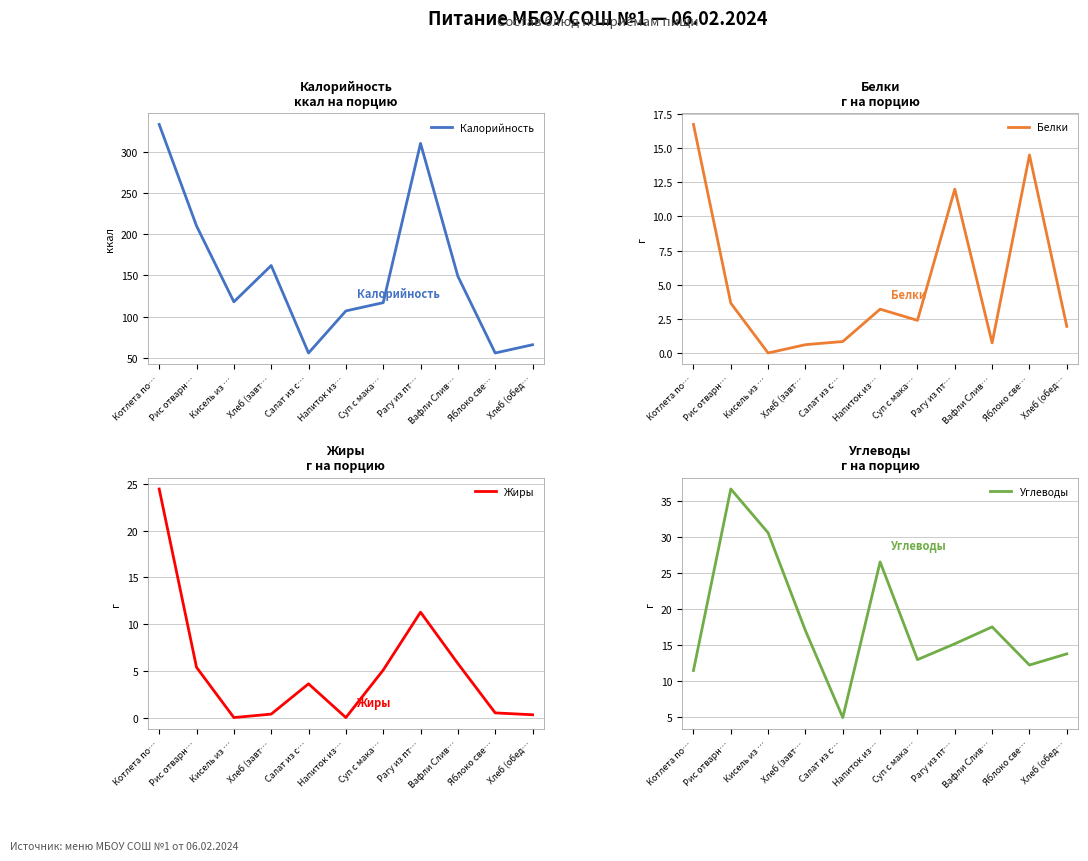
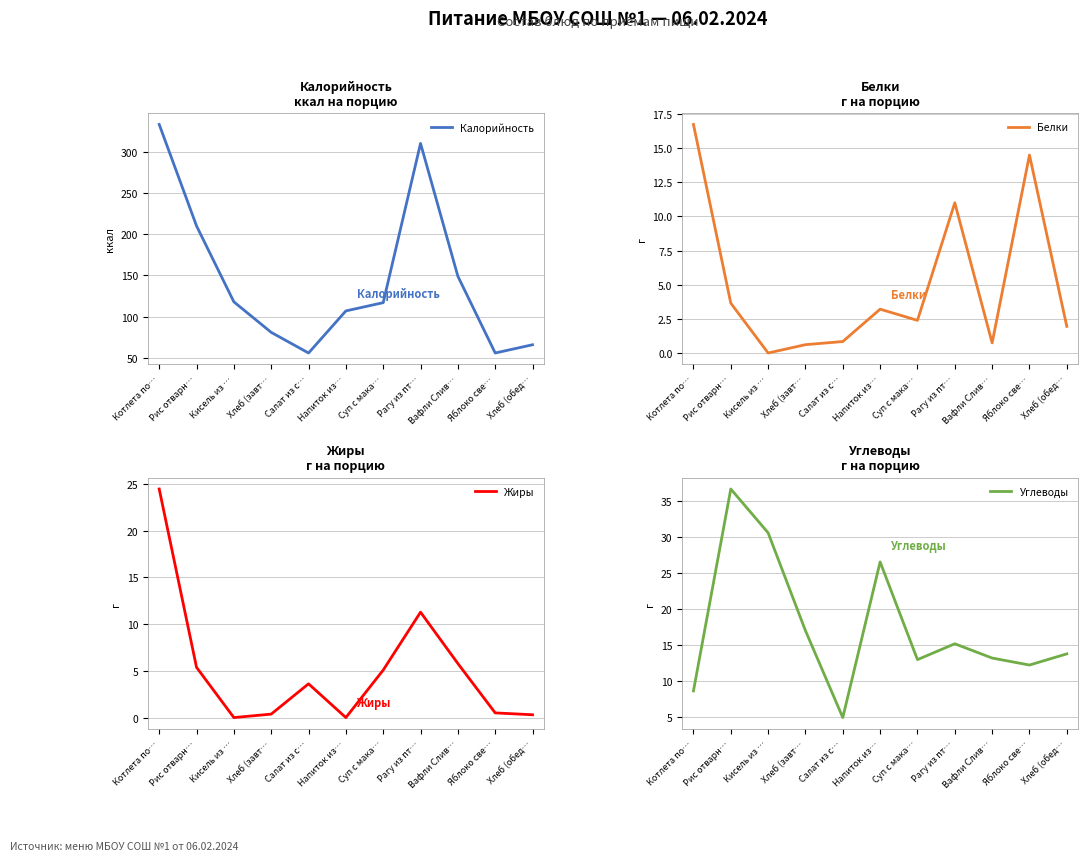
  {
    "Калорийность ккал на порцию": {
      "Котлета по…": 330,
      "Рис отварн…": 210,
      "Кисель из …": 120,
-     "Хлеб (завт…": 160,
+     "Хлеб (завт…": 80,
      "Салат из с…": 60,
      "Напиток из…": 110,
      "Суп с мака…": 120,
      "Рагу из пт…": 310,
      "Вафли Слив…": 150,
      "Яблоко све…": 60,
      "Хлеб (обед…": 70
    },
    "Белки г на порцию": {
      "Котлета по…": 16.7,
      "Рис отварн…": 3.7,
      "Кисель из …": 0,
      "Хлеб (завт…": 0.6,
      "Салат из с…": 1,
      "Напиток из…": 3.2,
      "Суп с мака…": 2.4,
-     "Рагу из пт…": 12,
+     "Рагу из пт…": 11,
      "Вафли Слив…": 0.7,
      "Яблоко све…": 14.5,
      "Хлеб (обед…": 2
    },
    "Жиры г на порцию": {
      "Котлета по…": 24,
      "Рис отварн…": 5,
      "Кисель из …": 0,
      "Хлеб (завт…": 0,
      "Салат из с…": 4,
      "Напиток из…": 0,
      "Суп с мака…": 5,
      "Рагу из пт…": 11,
      "Вафли Слив…": 6,
      "Яблоко све…": 1,
      "Хлеб (обед…": 0
    },
    "Углеводы г на порцию": {
-     "Котлета по…": 11,
+     "Котлета по…": 9,
      "Рис отварн…": 37,
      "Кисель из …": 31,
      "Хлеб (завт…": 17,
      "Салат из с…": 5,
      "Напиток из…": 27,
      "Суп с мака…": 13,
      "Рагу из пт…": 15,
-     "Вафли Слив…": 18,
+     "Вафли Слив…": 13,
      "Яблоко све…": 12,
      "Хлеб (обед…": 14
    }
  }
